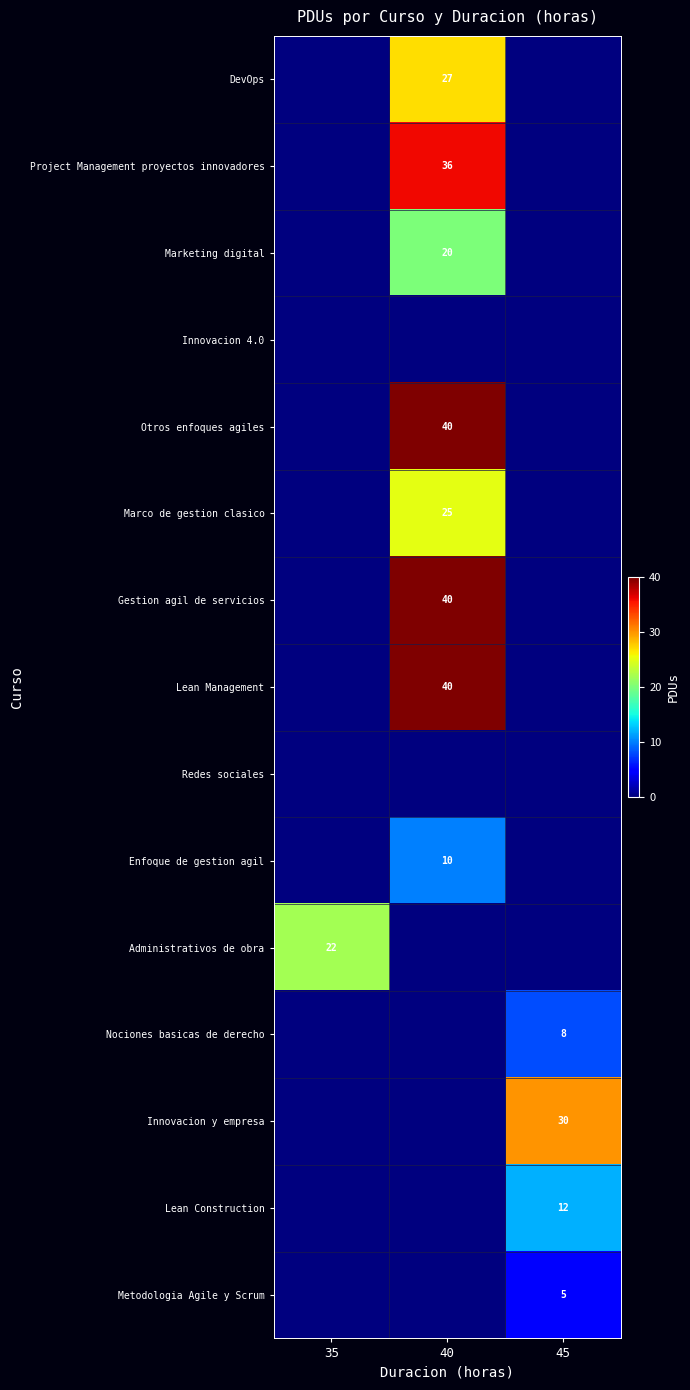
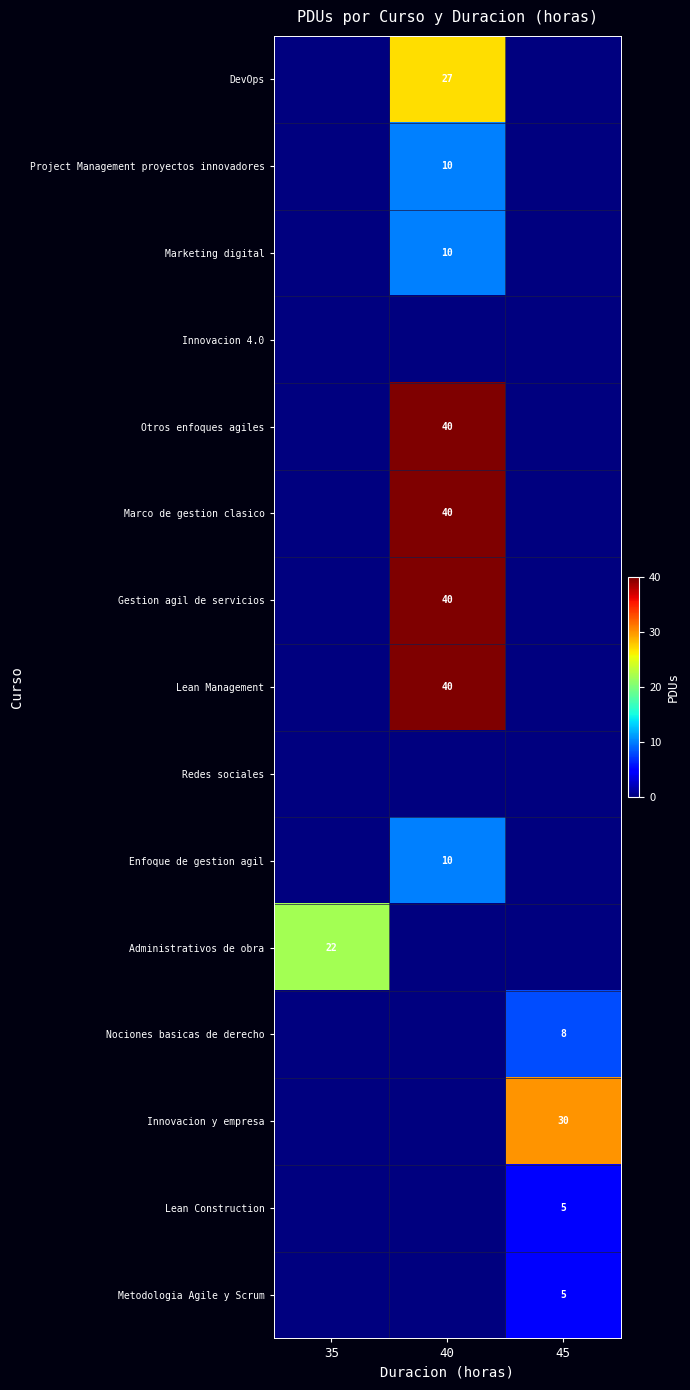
  {
    "DevOps": {
      "40": 27
    },
    "Project Management proyectos innovadores": {
-     "40": 36
+     "40": 10
    },
    "Marketing digital": {
-     "40": 20
+     "40": 10
    },
    "Otros enfoques agiles": {
      "40": 40
    },
    "Marco de gestion clasico": {
-     "40": 25
+     "40": 40
    },
    "Gestion agil de servicios": {
      "40": 40
    },
    "Lean Management": {
      "40": 40
    },
    "Enfoque de gestion agil": {
      "40": 10
    },
    "Administrativos de obra": {
      "35": 22
    },
    "Nociones basicas de derecho": {
      "45": 8
    },
    "Innovacion y empresa": {
      "45": 30
    },
    "Lean Construction": {
-     "45": 12
+     "45": 5
    },
    "Metodologia Agile y Scrum": {
      "45": 5
    }
  }
